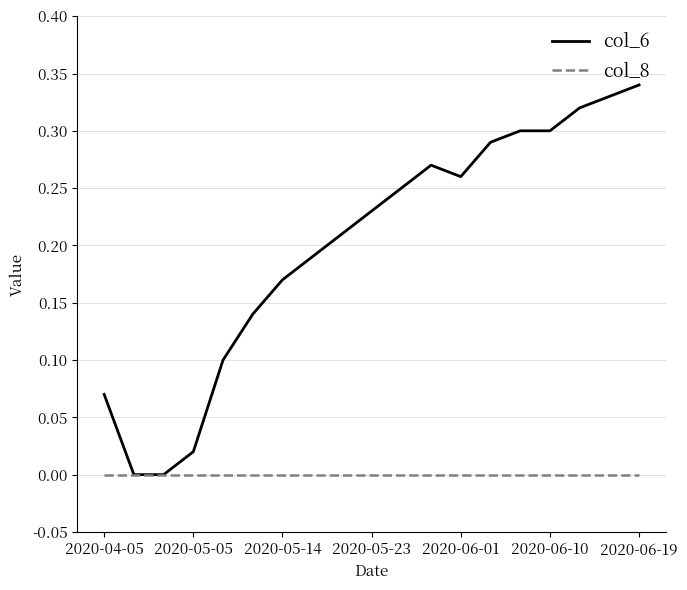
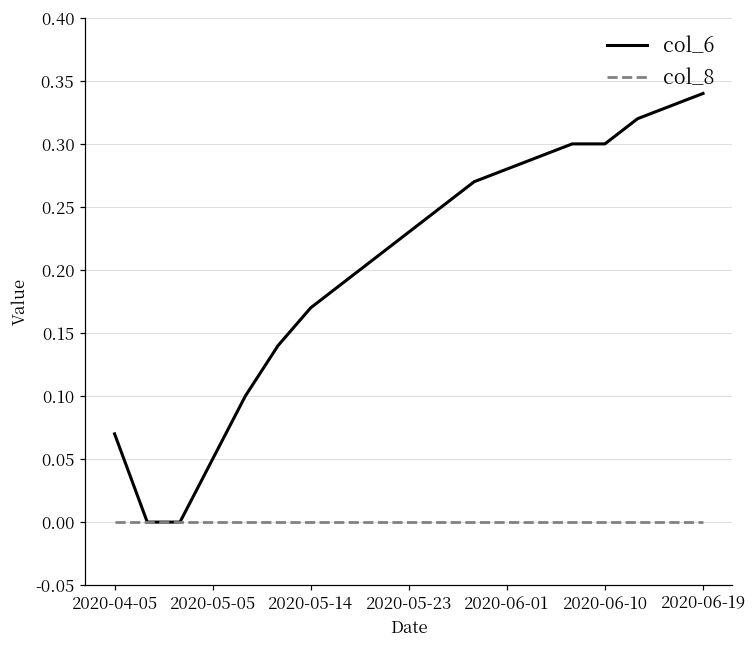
  {
    "col_6": {
      "2020-04-05": 0.07,
-     "2020-05-05": 0.02,
+     "2020-05-05": 0.05,
      "2020-05-14": 0.17,
      "2020-05-23": 0.23,
-     "2020-06-01": 0.26,
+     "2020-06-01": 0.28,
      "2020-06-10": 0.30,
      "2020-06-19": 0.34
    },
    "col_8": {
      "2020-04-05": 0.00,
      "2020-05-05": 0.00,
      "2020-05-14": 0.00,
      "2020-05-23": 0.00,
      "2020-06-01": 0.00,
      "2020-06-10": 0.00,
      "2020-06-19": 0.00
    }
  }
